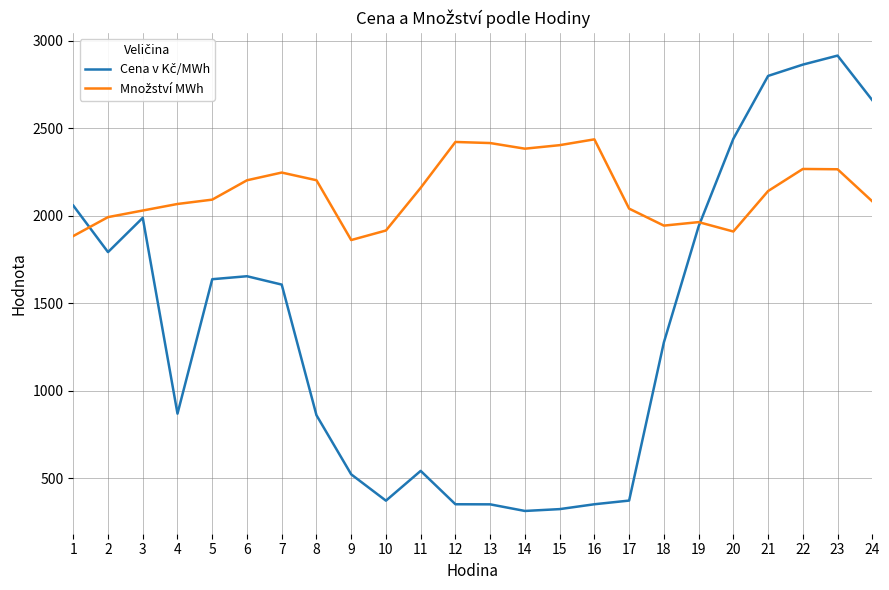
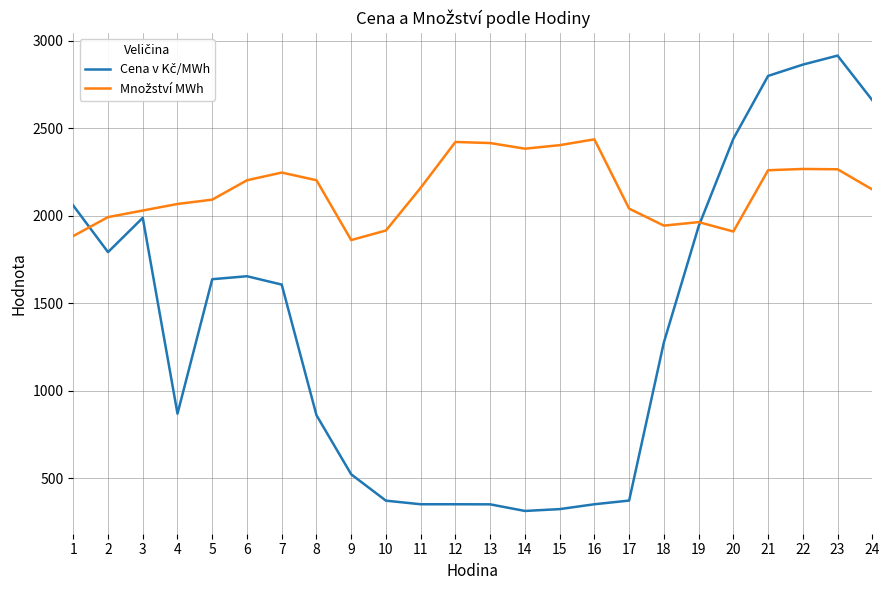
  {
    "Cena v Kč/MWh": {
      "1": 2060,
      "2": 1790,
      "3": 1990,
      "4": 870,
      "5": 1640,
      "6": 1650,
      "7": 1610,
      "8": 860,
      "9": 520,
      "10": 370,
-     "11": 540,
+     "11": 350,
      "12": 350,
      "13": 350,
      "14": 310,
      "15": 320,
      "16": 350,
      "17": 370,
      "18": 1280,
      "19": 1940,
      "20": 2440,
      "21": 2800,
      "22": 2860,
      "23": 2910,
      "24": 2660
    },
    "Množství MWh": {
      "1": 1880,
      "2": 1990,
      "3": 2030,
      "4": 2070,
      "5": 2090,
      "6": 2200,
      "7": 2250,
      "8": 2200,
      "9": 1860,
      "10": 1910,
      "11": 2160,
      "12": 2420,
      "13": 2410,
      "14": 2380,
      "15": 2400,
      "16": 2440,
      "17": 2040,
      "18": 1940,
      "19": 1960,
      "20": 1910,
-     "21": 2140,
+     "21": 2260,
      "22": 2270,
      "23": 2270,
-     "24": 2080
+     "24": 2150
    }
  }
